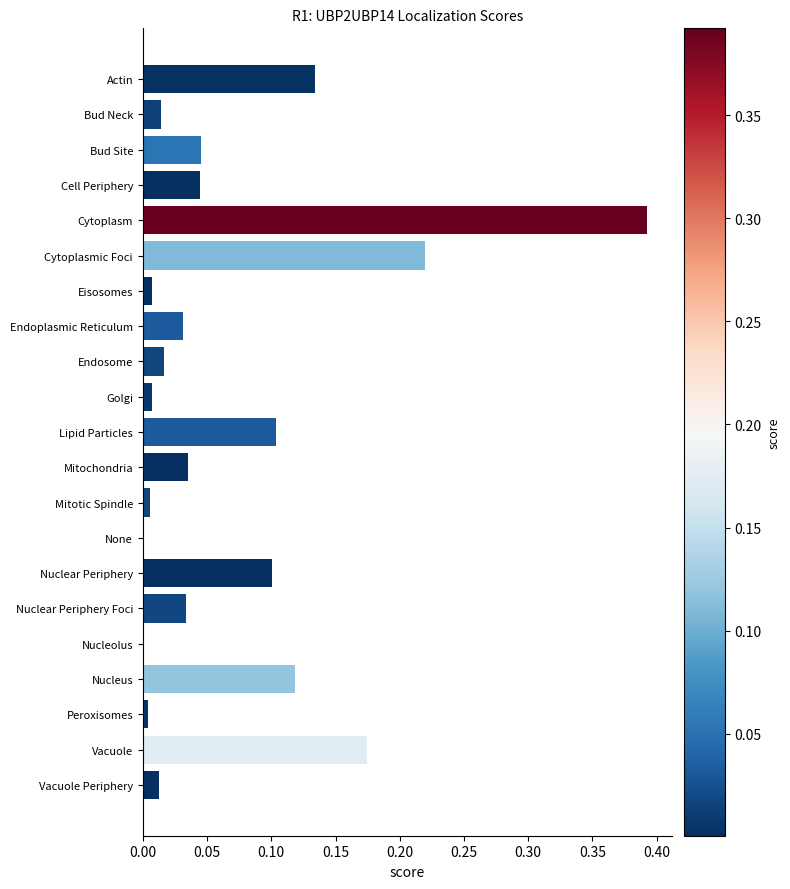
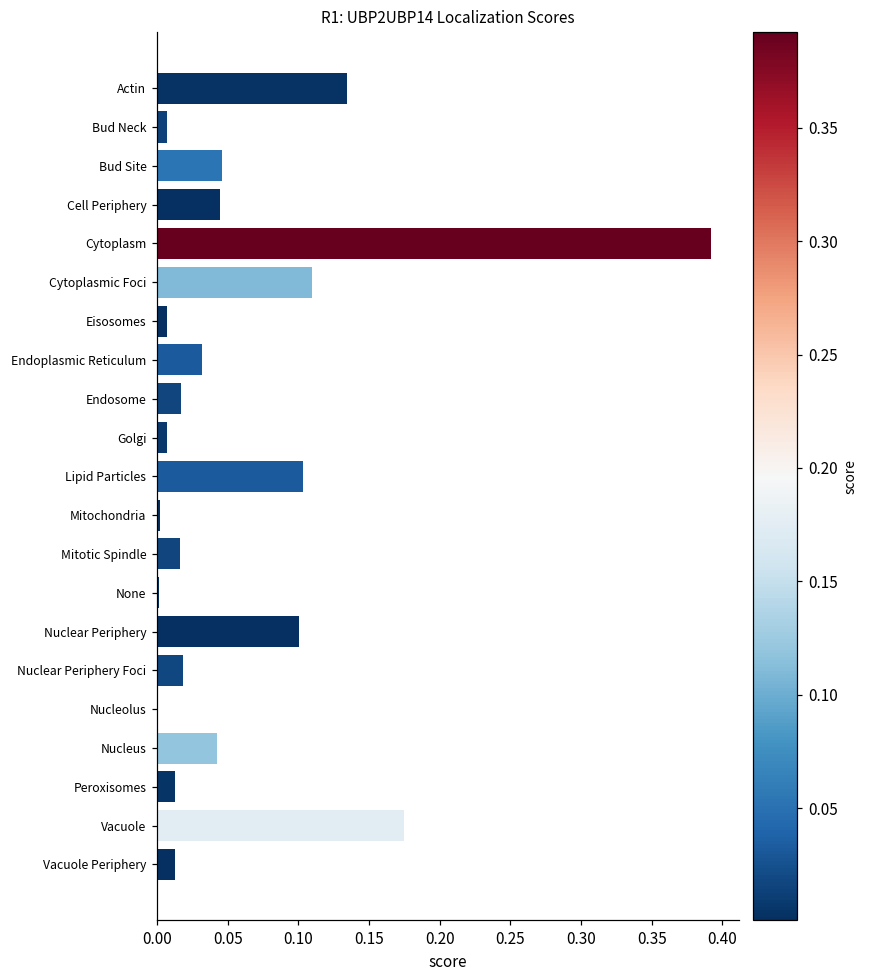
  {
    "Actin": 0.134,
-   "Bud Neck": 0.014,
+   "Bud Neck": 0.007,
    "Bud Site": 0.046,
    "Cell Periphery": 0.045,
    "Cytoplasm": 0.392,
-   "Cytoplasmic Foci": 0.219,
+   "Cytoplasmic Foci": 0.110,
    "Eisosomes": 0.007,
    "Endoplasmic Reticulum": 0.032,
    "Endosome": 0.017,
    "Golgi": 0.007,
    "Lipid Particles": 0.103,
-   "Mitochondria": 0.035,
-   "Mitotic Spindle": 0.006,
+   "Mitochondria": 0.002,
+   "Mitotic Spindle": 0.016,
    "Nuclear Periphery": 0.101,
-   "Nuclear Periphery Foci": 0.034,
-   "Nucleus": 0.118,
-   "Peroxisomes": 0.004,
+   "Nuclear Periphery Foci": 0.018,
+   "Nucleus": 0.042,
+   "Peroxisomes": 0.013,
    "Vacuole": 0.175,
    "Vacuole Periphery": 0.012
  }
